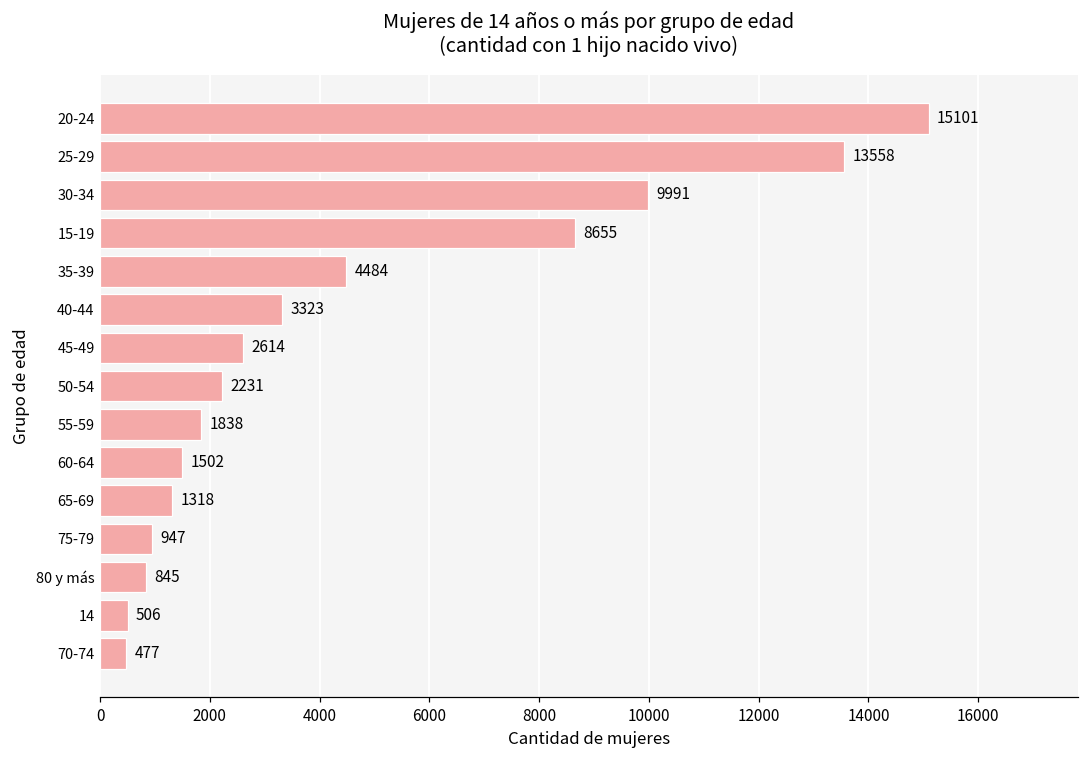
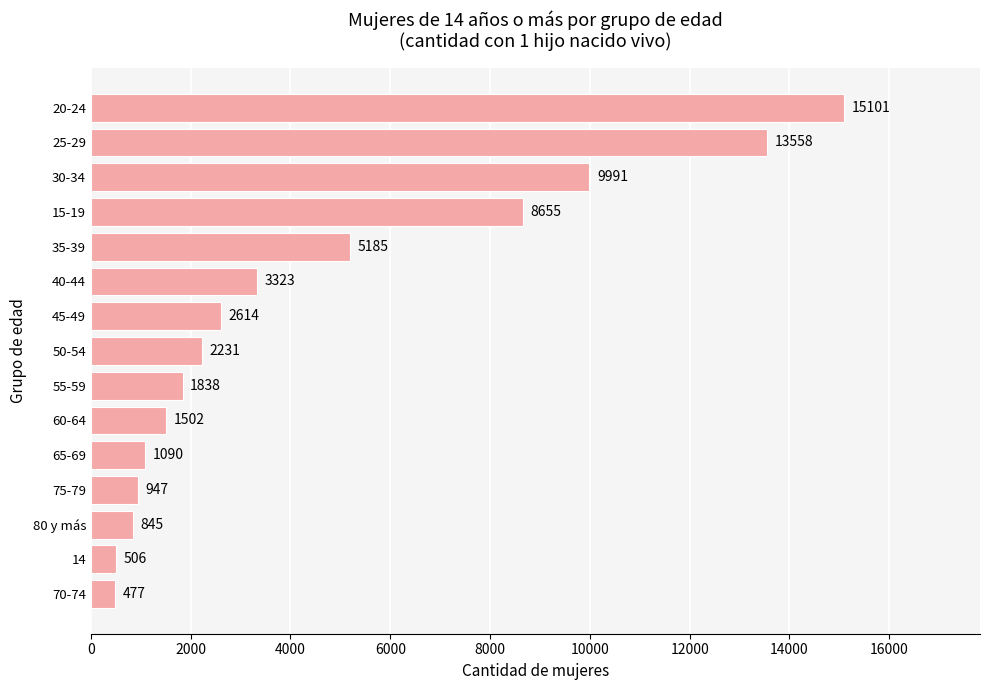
  {
    "20-24": 15101,
    "25-29": 13558,
    "30-34": 9991,
    "15-19": 8655,
-   "35-39": 4484,
+   "35-39": 5185,
    "40-44": 3323,
    "45-49": 2614,
    "50-54": 2231,
    "55-59": 1838,
    "60-64": 1502,
-   "65-69": 1318,
+   "65-69": 1090,
    "75-79": 947,
    "80 y más": 845,
    "14": 506,
    "70-74": 477
  }
